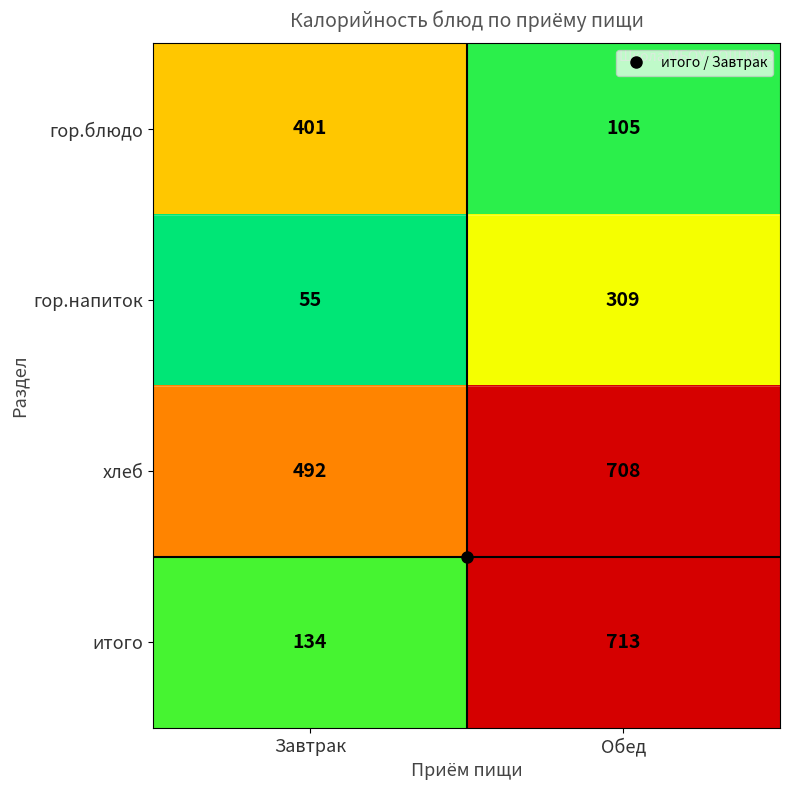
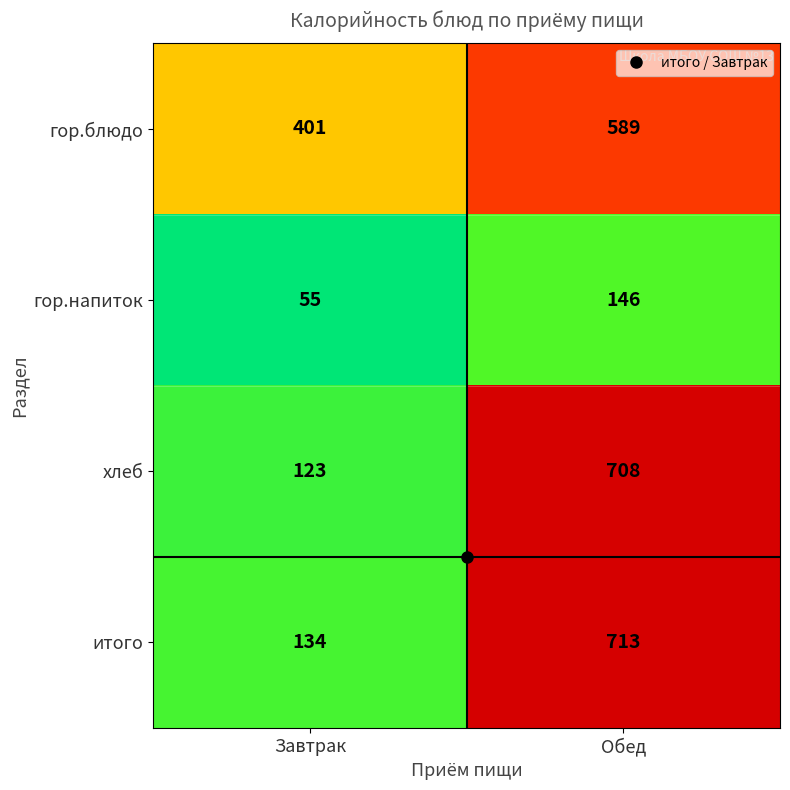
  {
    "гор.блюдо": {
      "Завтрак": 401,
-     "Обед": 105
+     "Обед": 589
    },
    "гор.напиток": {
      "Завтрак": 55,
-     "Обед": 309
+     "Обед": 146
    },
    "хлеб": {
-     "Завтрак": 492,
+     "Завтрак": 123,
      "Обед": 708
    },
    "итого": {
      "Завтрак": 134,
      "Обед": 713
    }
  }
